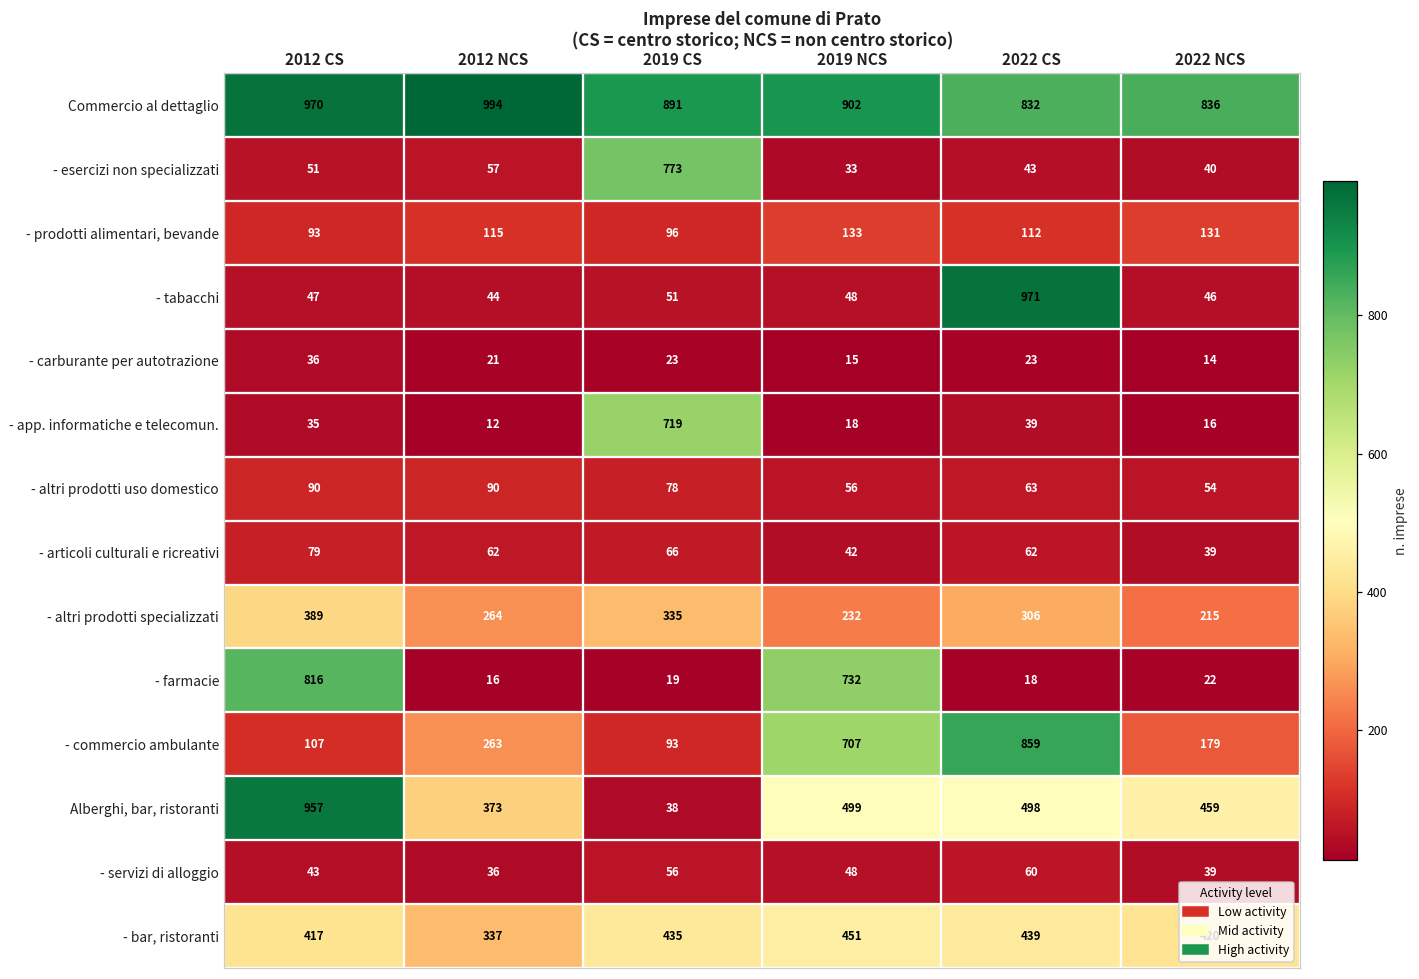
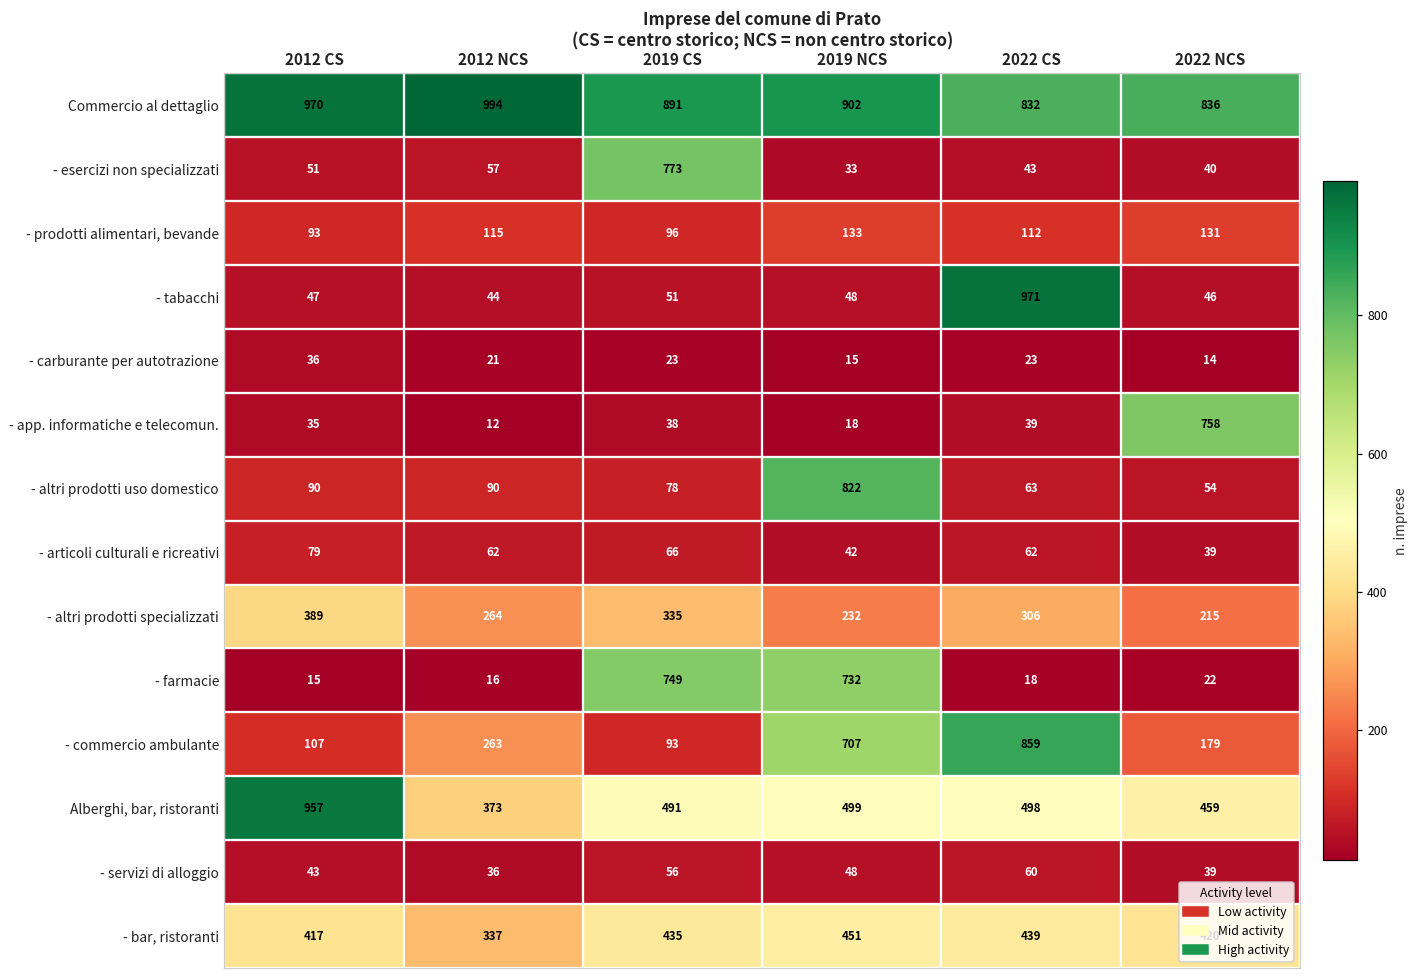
  {
    "Commercio al dettaglio": {
      "2012 CS": 970,
      "2012 NCS": 994,
      "2019 CS": 891,
      "2019 NCS": 902,
      "2022 CS": 832,
      "2022 NCS": 836
    },
    "- esercizi non specializzati": {
      "2012 CS": 51,
      "2012 NCS": 57,
      "2019 CS": 773,
      "2019 NCS": 33,
      "2022 CS": 43,
      "2022 NCS": 40
    },
    "- prodotti alimentari, bevande": {
      "2012 CS": 93,
      "2012 NCS": 115,
      "2019 CS": 96,
      "2019 NCS": 133,
      "2022 CS": 112,
      "2022 NCS": 131
    },
    "- tabacchi": {
      "2012 CS": 47,
      "2012 NCS": 44,
      "2019 CS": 51,
      "2019 NCS": 48,
      "2022 CS": 971,
      "2022 NCS": 46
    },
    "- carburante per autotrazione": {
      "2012 CS": 36,
      "2012 NCS": 21,
      "2019 CS": 23,
      "2019 NCS": 15,
      "2022 CS": 23,
      "2022 NCS": 14
    },
    "- app. informatiche e telecomun.": {
      "2012 CS": 35,
      "2012 NCS": 12,
-     "2019 CS": 719,
+     "2019 CS": 38,
      "2019 NCS": 18,
      "2022 CS": 39,
-     "2022 NCS": 16
+     "2022 NCS": 758
    },
    "- altri prodotti uso domestico": {
      "2012 CS": 90,
      "2012 NCS": 90,
      "2019 CS": 78,
-     "2019 NCS": 56,
+     "2019 NCS": 822,
      "2022 CS": 63,
      "2022 NCS": 54
    },
    "- articoli culturali e ricreativi": {
      "2012 CS": 79,
      "2012 NCS": 62,
      "2019 CS": 66,
      "2019 NCS": 42,
      "2022 CS": 62,
      "2022 NCS": 39
    },
    "- altri prodotti specializzati": {
      "2012 CS": 389,
      "2012 NCS": 264,
      "2019 CS": 335,
      "2019 NCS": 232,
      "2022 CS": 306,
      "2022 NCS": 215
    },
    "- farmacie": {
-     "2012 CS": 816,
+     "2012 CS": 15,
      "2012 NCS": 16,
-     "2019 CS": 19,
+     "2019 CS": 749,
      "2019 NCS": 732,
      "2022 CS": 18,
      "2022 NCS": 22
    },
    "- commercio ambulante": {
      "2012 CS": 107,
      "2012 NCS": 263,
      "2019 CS": 93,
      "2019 NCS": 707,
      "2022 CS": 859,
      "2022 NCS": 179
    },
    "Alberghi, bar, ristoranti": {
      "2012 CS": 957,
      "2012 NCS": 373,
-     "2019 CS": 38,
+     "2019 CS": 491,
      "2019 NCS": 499,
      "2022 CS": 498,
      "2022 NCS": 459
    },
    "- servizi di alloggio": {
      "2012 CS": 43,
      "2012 NCS": 36,
      "2019 CS": 56,
      "2019 NCS": 48,
      "2022 CS": 60,
      "2022 NCS": 39
    },
    "- bar, ristoranti": {
      "2012 CS": 417,
      "2012 NCS": 337,
      "2019 CS": 435,
      "2019 NCS": 451,
      "2022 CS": 439
    }
  }
